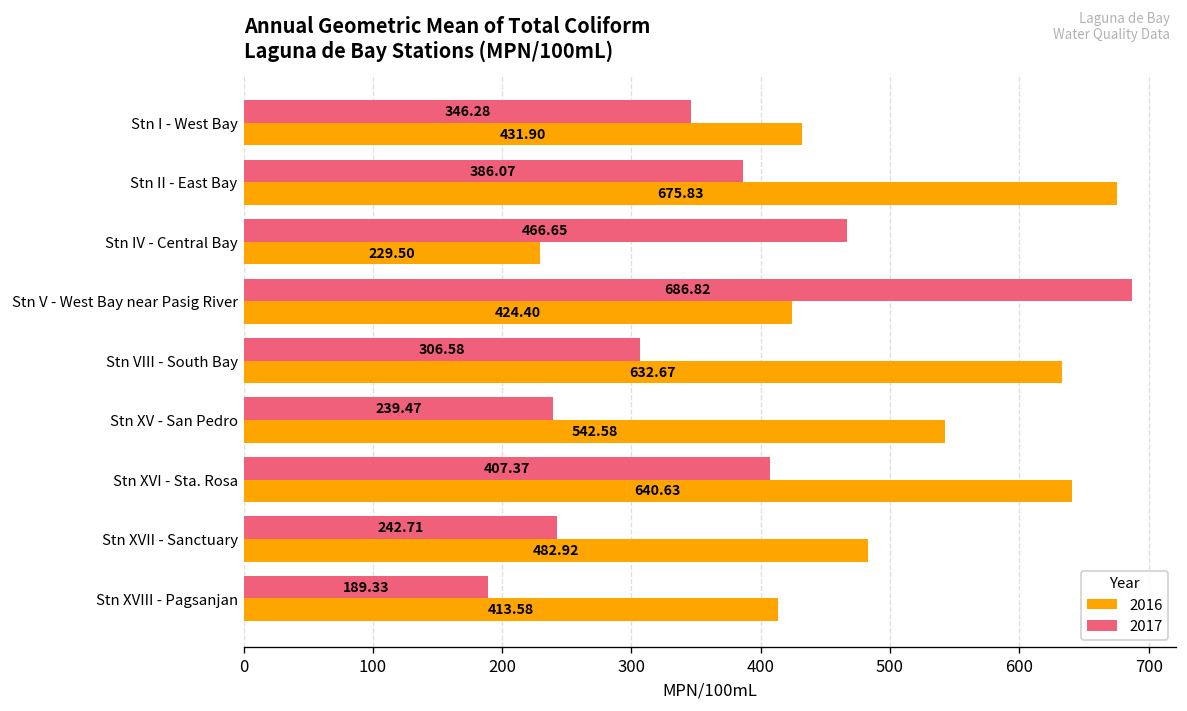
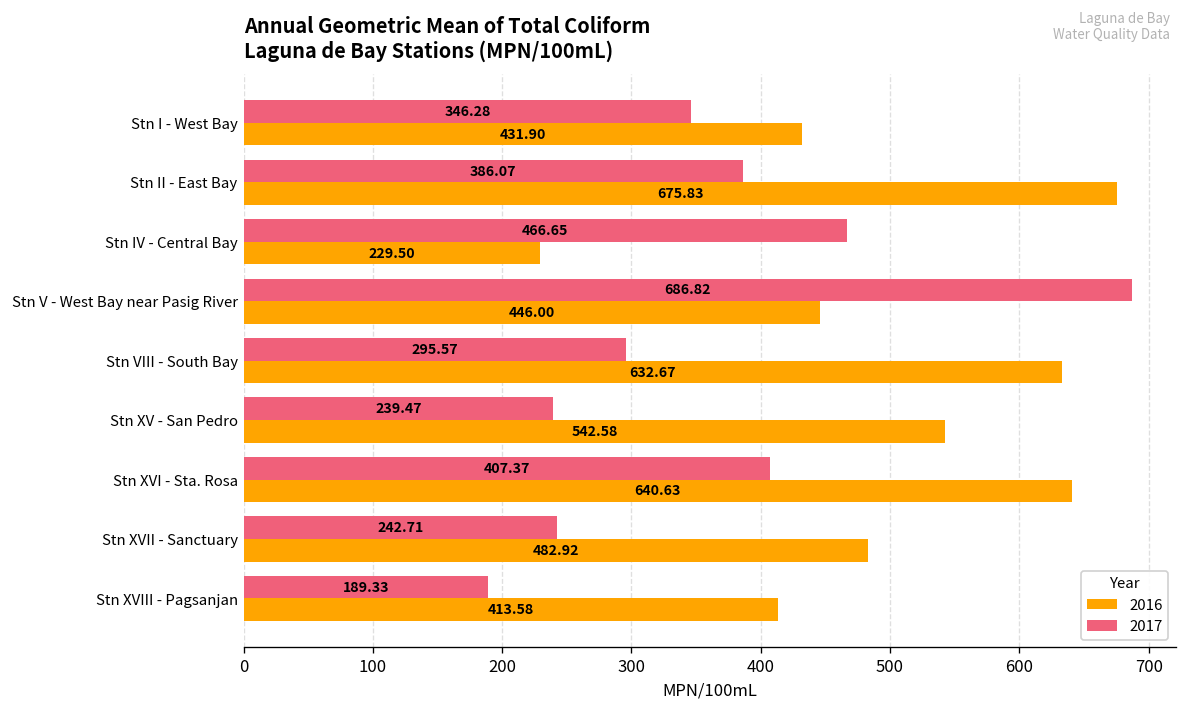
  {
    "2016": {
      "Stn I - West Bay": 431.90,
      "Stn II - East Bay": 675.83,
      "Stn IV - Central Bay": 229.50,
-     "Stn V - West Bay near Pasig River": 424.40,
+     "Stn V - West Bay near Pasig River": 446.00,
      "Stn VIII - South Bay": 632.67,
      "Stn XV - San Pedro": 542.58,
      "Stn XVI - Sta. Rosa": 640.63,
      "Stn XVII - Sanctuary": 482.92,
      "Stn XVIII - Pagsanjan": 413.58
    },
    "2017": {
      "Stn I - West Bay": 346.28,
      "Stn II - East Bay": 386.07,
      "Stn IV - Central Bay": 466.65,
      "Stn V - West Bay near Pasig River": 686.82,
-     "Stn VIII - South Bay": 306.58,
+     "Stn VIII - South Bay": 295.57,
      "Stn XV - San Pedro": 239.47,
      "Stn XVI - Sta. Rosa": 407.37,
      "Stn XVII - Sanctuary": 242.71,
      "Stn XVIII - Pagsanjan": 189.33
    }
  }
